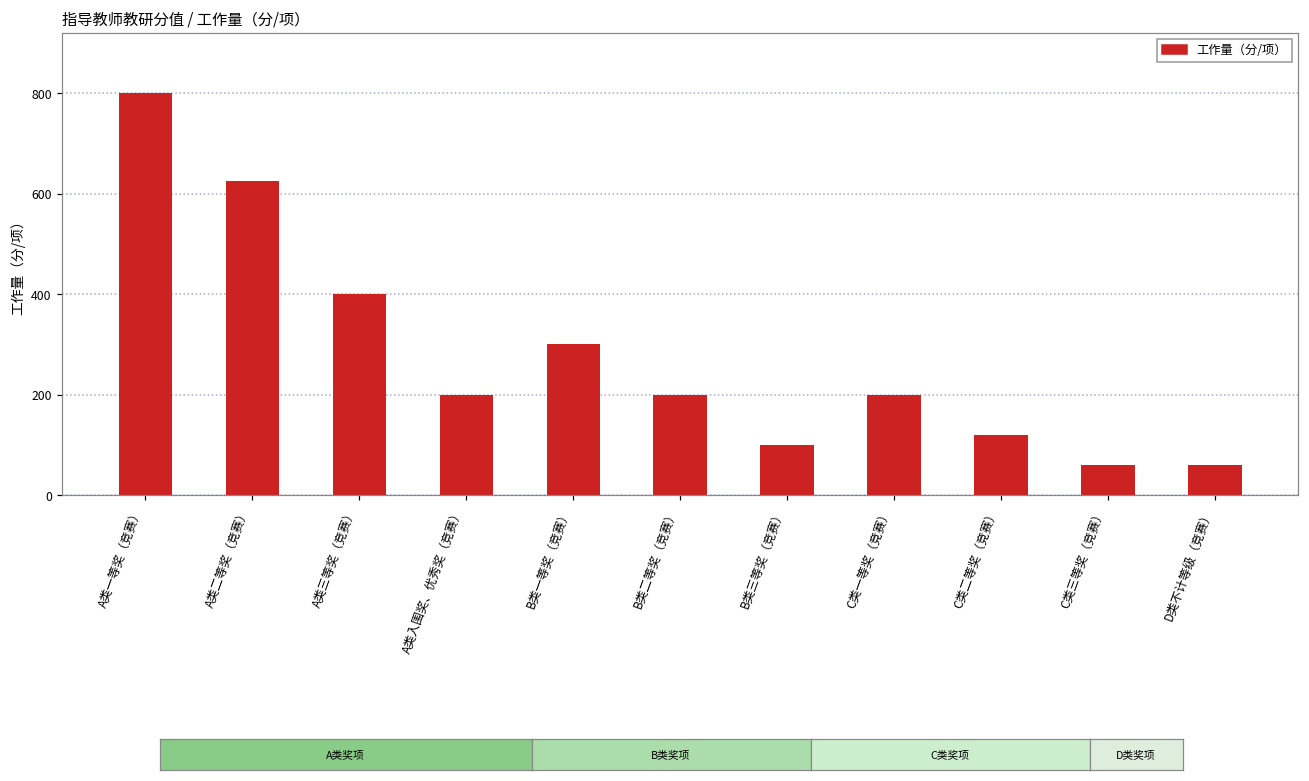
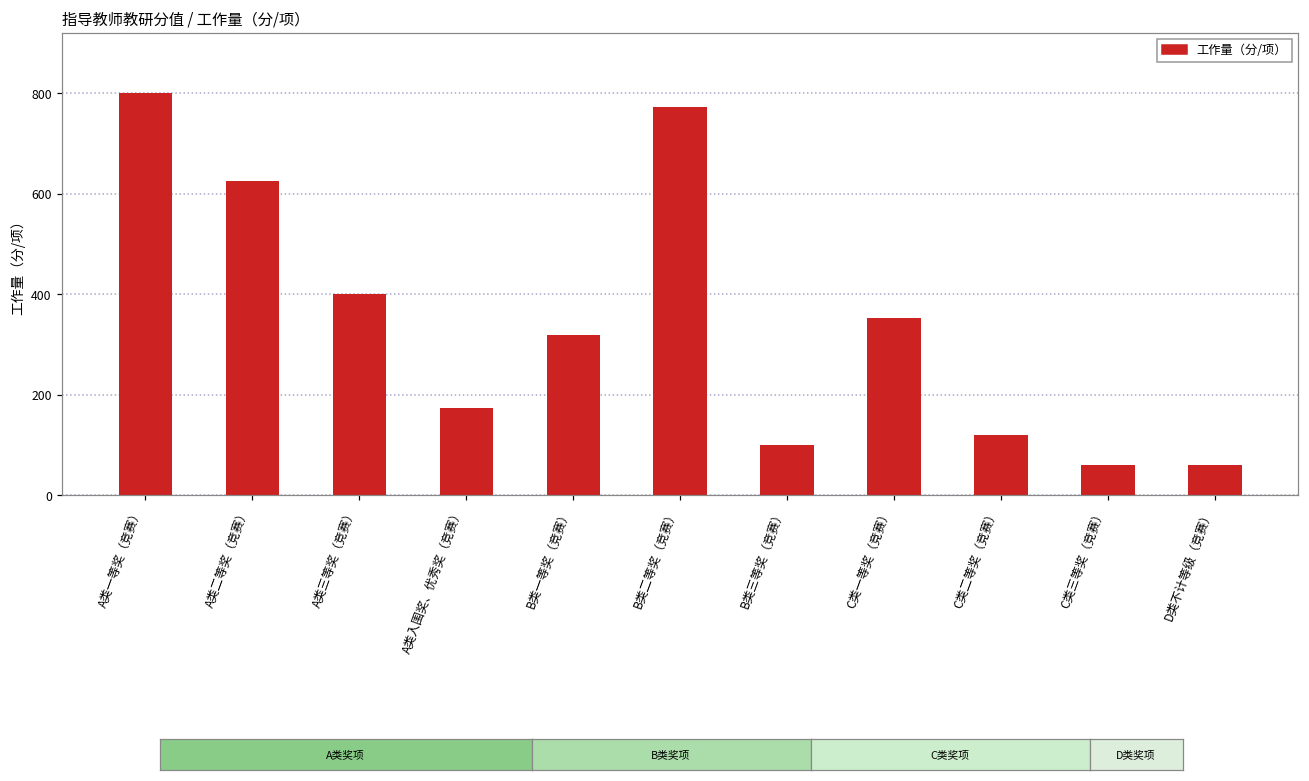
  {
    "A类一等奖（竞赛）": 800,
    "A类二等奖（竞赛）": 630,
    "A类三等奖（竞赛）": 400,
-   "A类入围奖、优秀奖（竞赛）": 200,
-   "B类一等奖（竞赛）": 300,
-   "B类二等奖（竞赛）": 200,
+   "A类入围奖、优秀奖（竞赛）": 170,
+   "B类一等奖（竞赛）": 320,
+   "B类二等奖（竞赛）": 770,
    "B类三等奖（竞赛）": 100,
-   "C类一等奖（竞赛）": 200,
+   "C类一等奖（竞赛）": 350,
    "C类二等奖（竞赛）": 120,
    "C类三等奖（竞赛）": 60,
    "D类不计等级（竞赛）": 60
  }
